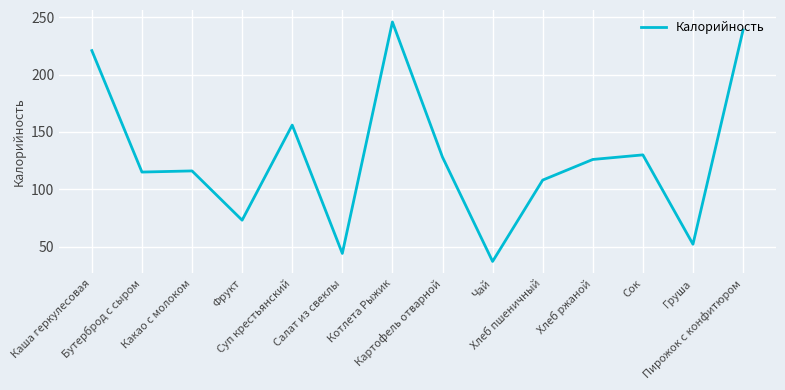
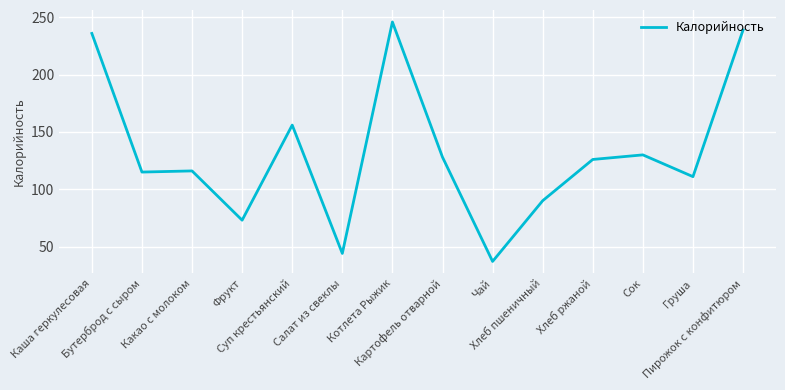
  {
-   "Каша геркулесовая": 221,
+   "Каша геркулесовая": 236,
    "Бутерброд с сыром": 115,
    "Какао с молоком": 116,
    "Фрукт": 73,
    "Суп крестьянский": 156,
    "Салат из свеклы": 44,
    "Котлета Рыжик": 246,
    "Картофель отварной": 128,
    "Чай": 37,
-   "Хлеб пшеничный": 108,
+   "Хлеб пшеничный": 90,
    "Хлеб ржаной": 126,
    "Сок": 130,
-   "Груша": 52,
+   "Груша": 111,
    "Пирожок с конфитюром": 239
  }
